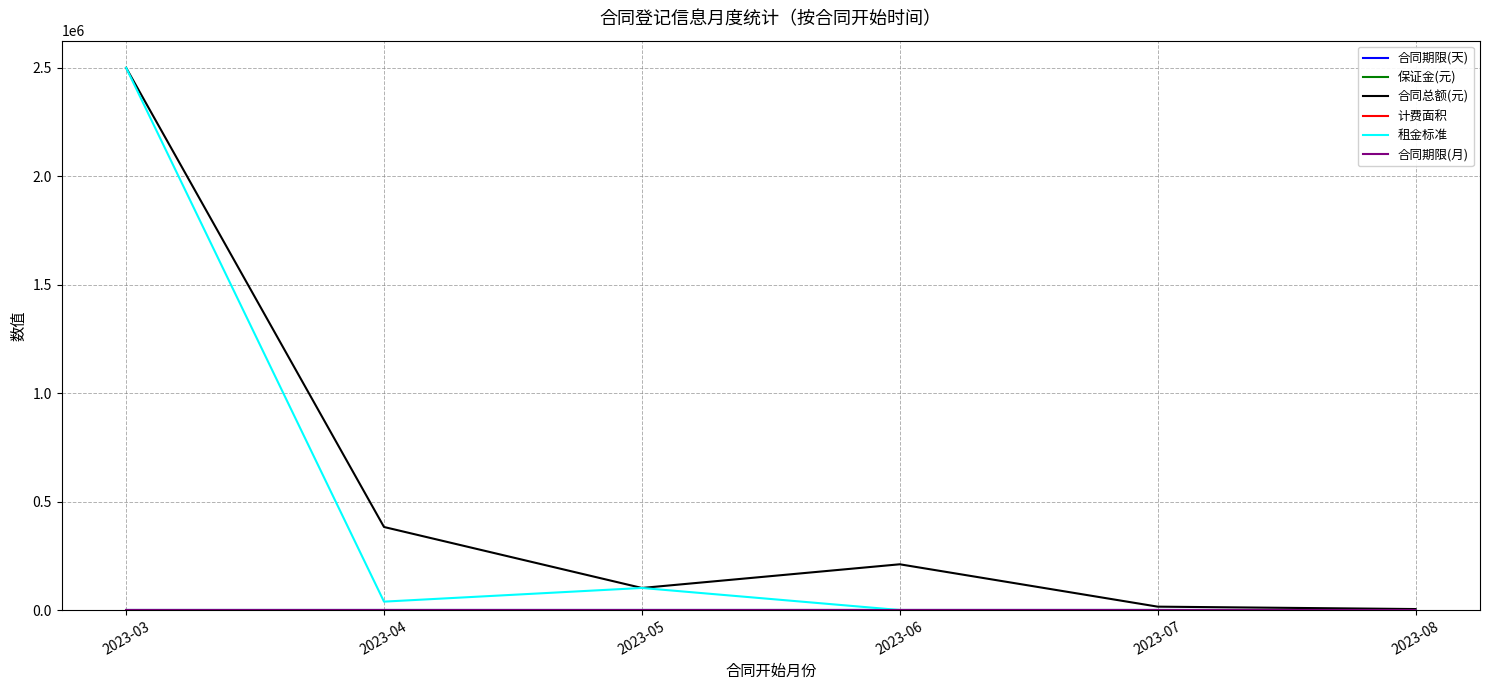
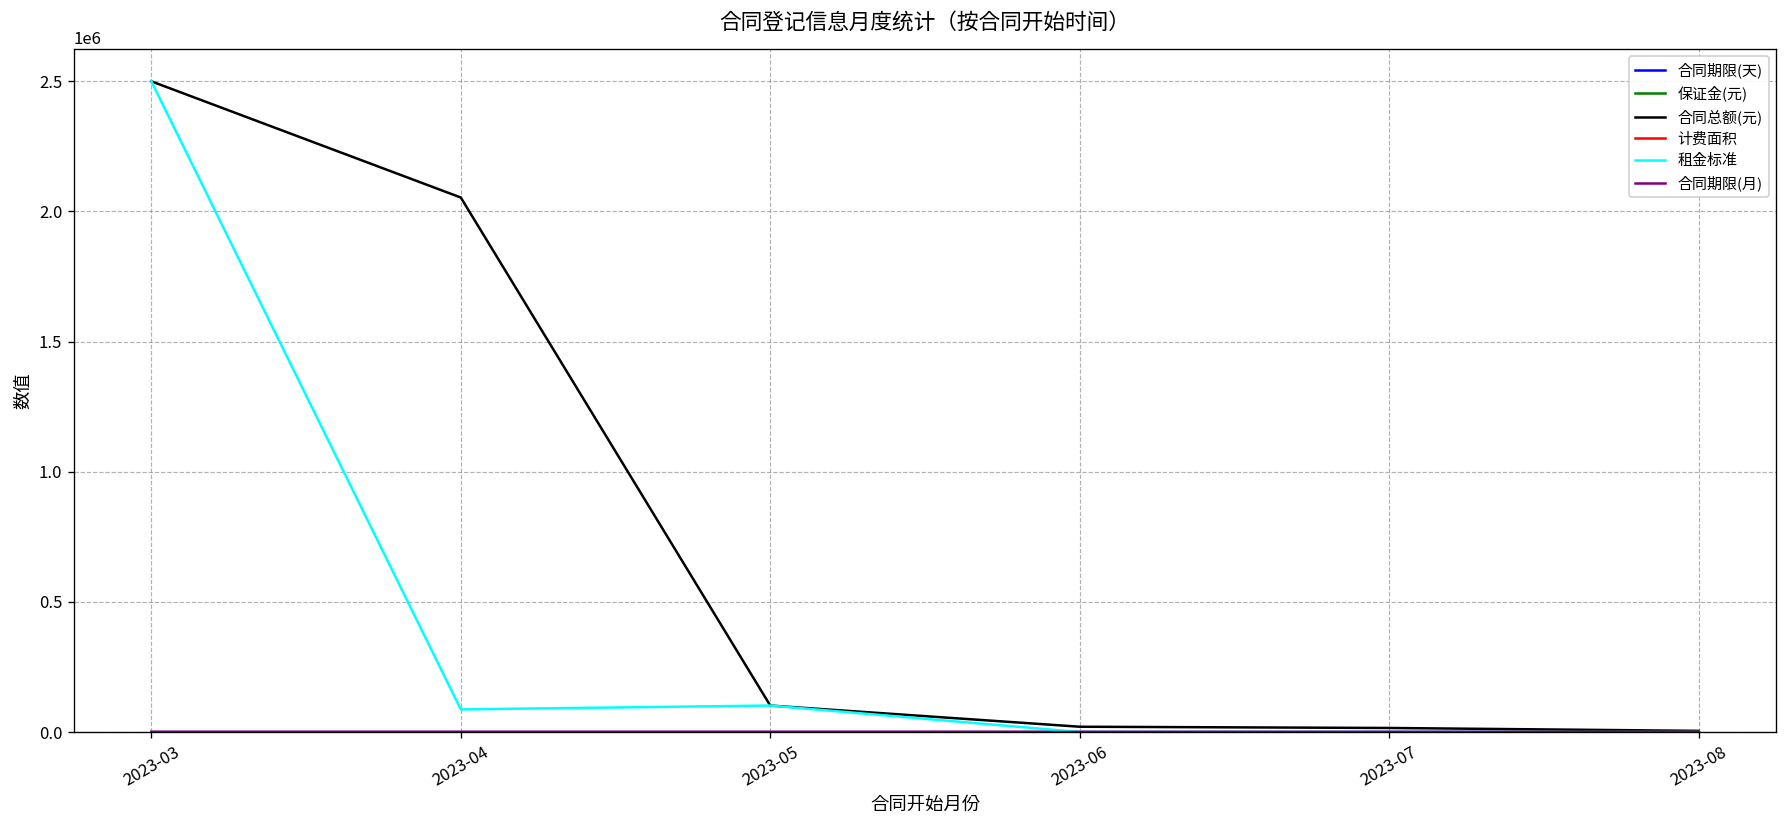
  {
    "合同期限(月)": {
      "2023-03": 0,
      "2023-04": 0,
      "2023-05": 0
    },
    "合同总额(元)": {
-     "2023-04": 380000,
-     "2023-06": 210000,
+     "2023-04": 2050000,
+     "2023-06": 20000,
      "2023-07": 20000
    },
    "租金标准": {
-     "2023-04": 40000
+     "2023-04": 90000
    }
  }
